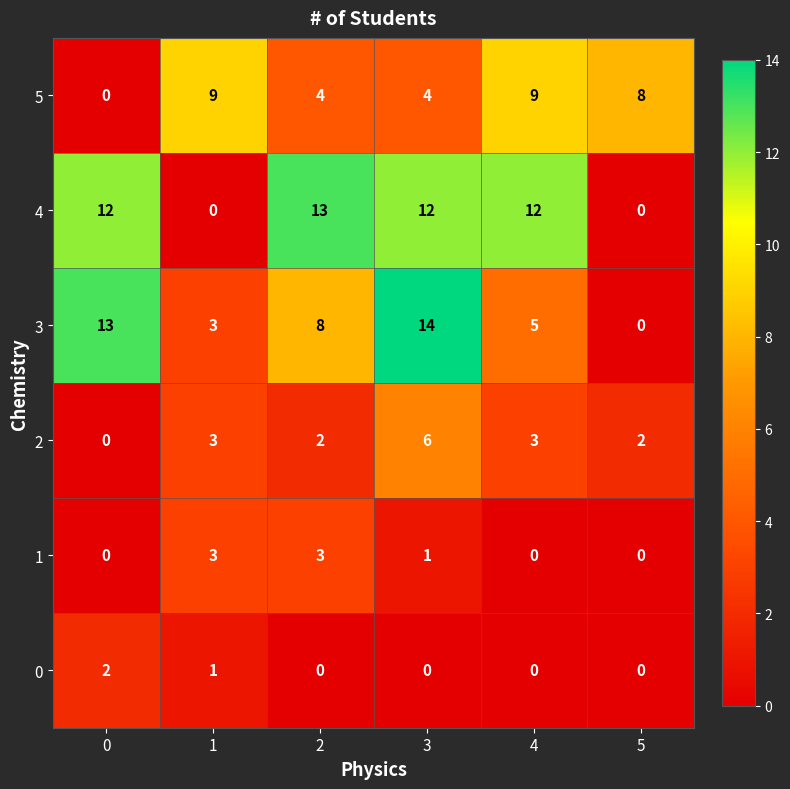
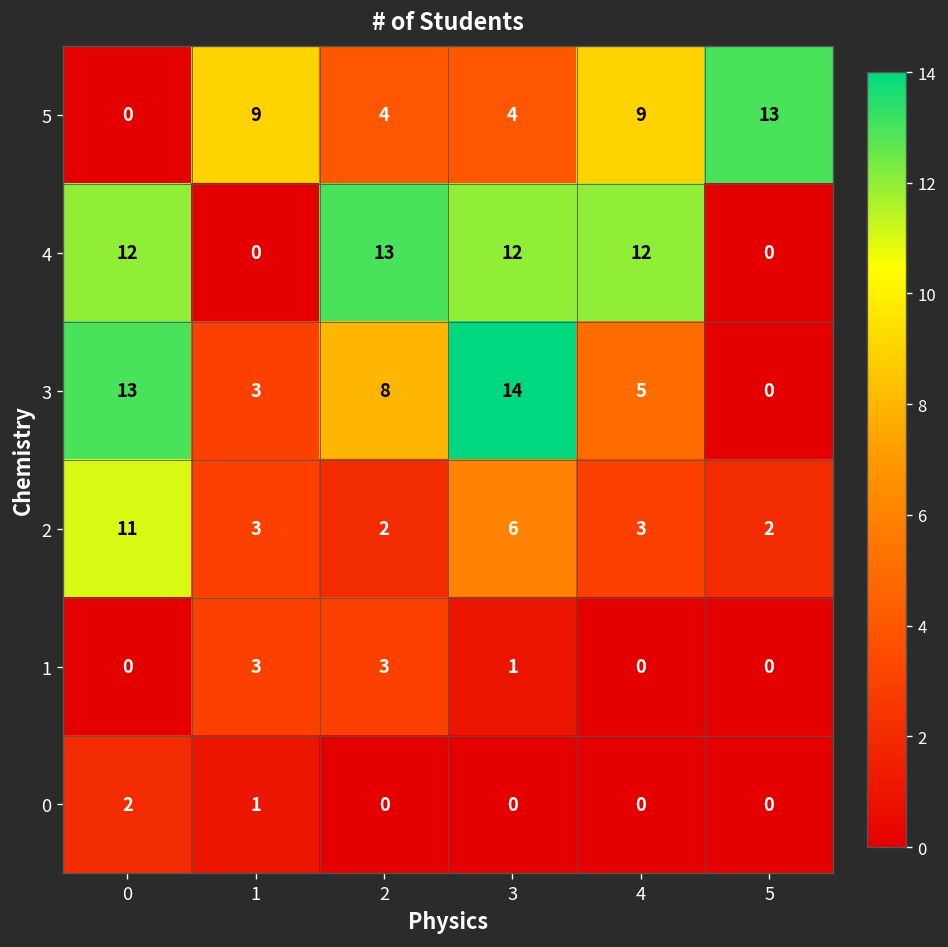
  {
    "5": {
      "0": 0,
      "1": 9,
      "2": 4,
      "3": 4,
      "4": 9,
-     "5": 8
+     "5": 13
    },
    "4": {
      "0": 12,
      "1": 0,
      "2": 13,
      "3": 12,
      "4": 12,
      "5": 0
    },
    "3": {
      "0": 13,
      "1": 3,
      "2": 8,
      "3": 14,
      "4": 5,
      "5": 0
    },
    "2": {
-     "0": 0,
+     "0": 11,
      "1": 3,
      "2": 2,
      "3": 6,
      "4": 3,
      "5": 2
    },
    "1": {
      "0": 0,
      "1": 3,
      "2": 3,
      "3": 1,
      "4": 0,
      "5": 0
    },
    "0": {
      "0": 2,
      "1": 1,
      "2": 0,
      "3": 0,
      "4": 0,
      "5": 0
    }
  }
